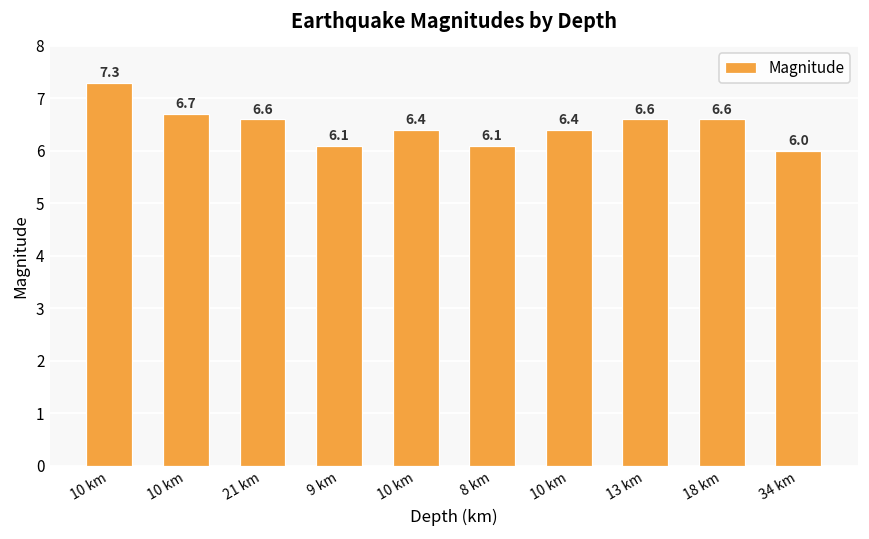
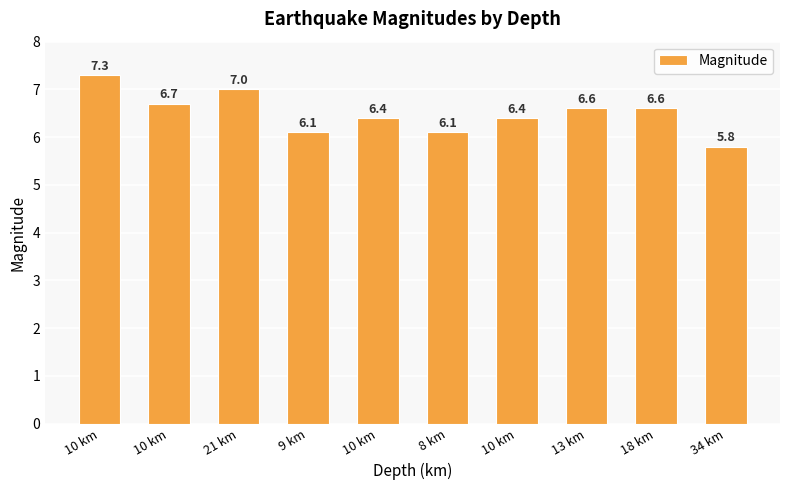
  {
-   "21 km": 6.6,
+   "21 km": 7.0,
    "9 km": 6.1,
    "8 km": 6.1,
    "13 km": 6.6,
    "18 km": 6.6,
-   "34 km": 6.0
+   "34 km": 5.8
  }
